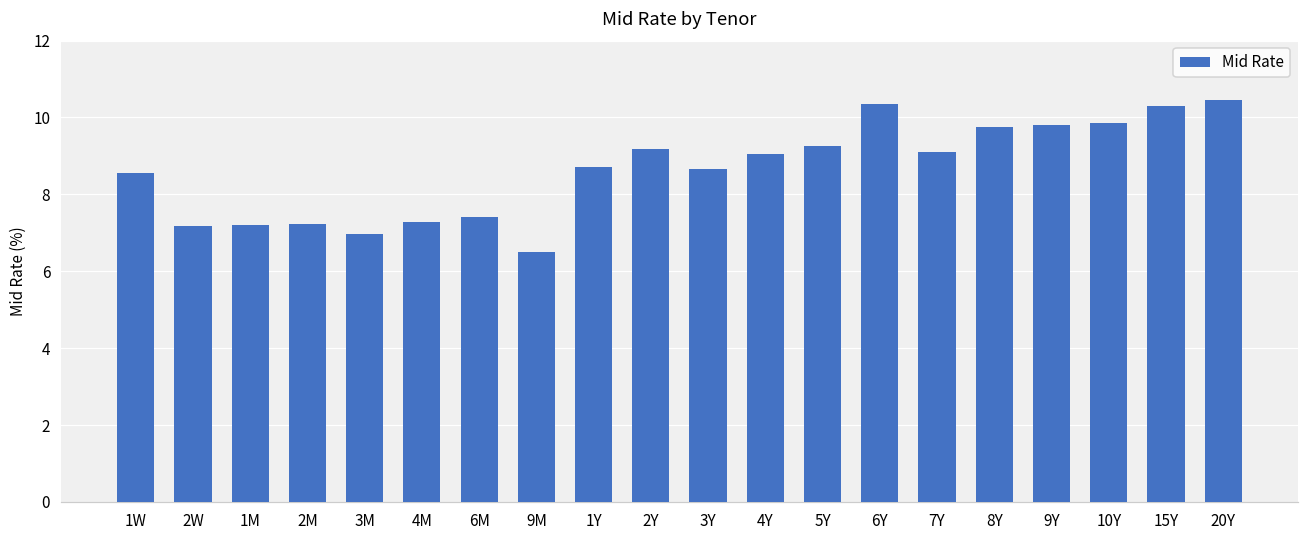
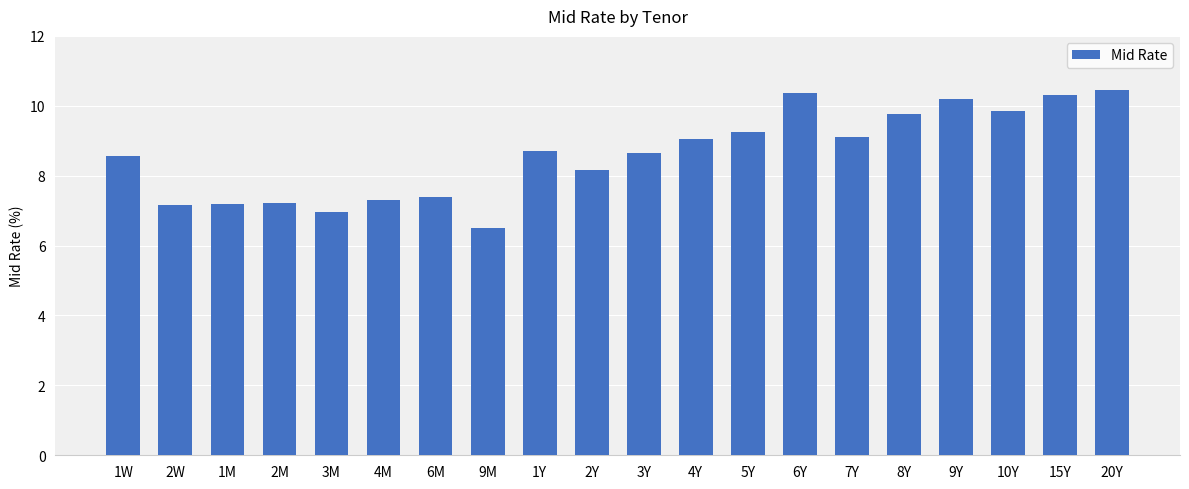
  {
    "1W": 8.6,
    "2W": 7.2,
    "1M": 7.2,
    "2M": 7.2,
    "3M": 7.0,
    "4M": 7.3,
    "6M": 7.4,
    "9M": 6.5,
    "1Y": 8.7,
-   "2Y": 9.2,
+   "2Y": 8.2,
    "3Y": 8.7,
    "4Y": 9.1,
    "5Y": 9.3,
    "6Y": 10.4,
    "7Y": 9.1,
    "8Y": 9.8,
-   "9Y": 9.8,
+   "9Y": 10.2,
    "10Y": 9.9,
    "15Y": 10.3,
    "20Y": 10.5
  }
